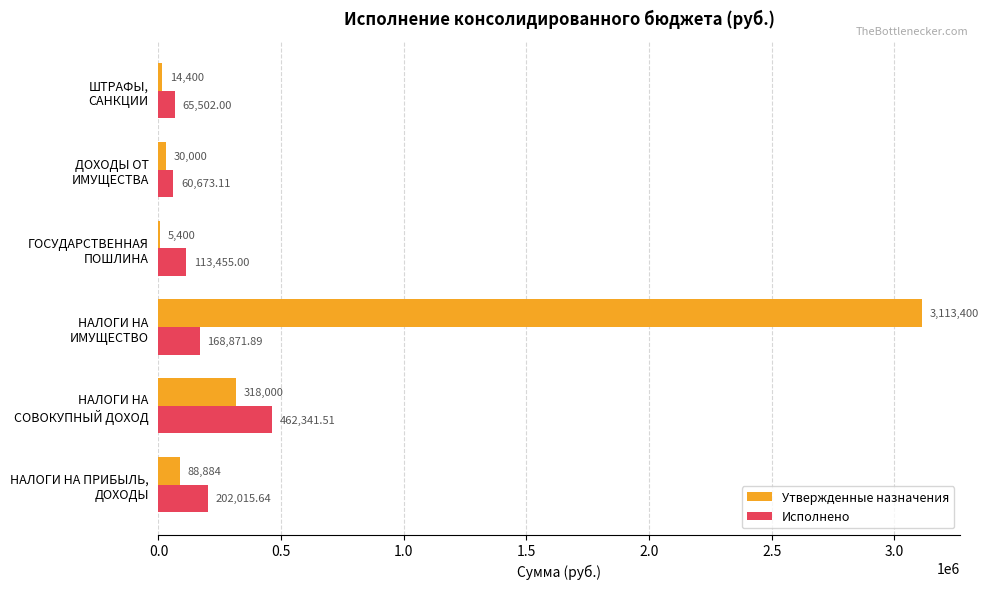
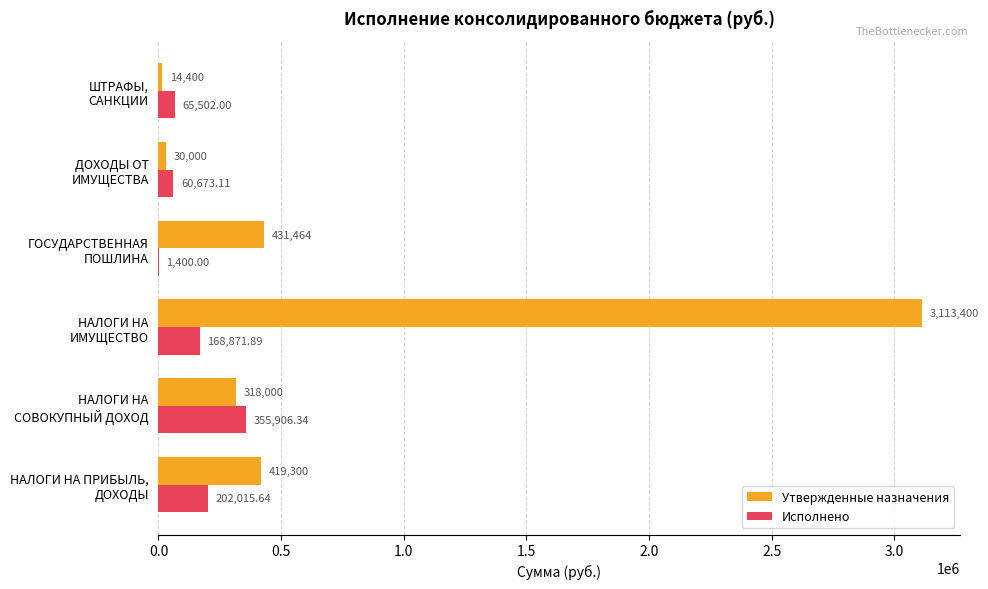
  {
    "Утвержденные назначения": {
      "ШТРАФЫ, САНКЦИИ": "14,400",
      "ДОХОДЫ ОТ ИМУЩЕСТВА": "30,000",
-     "ГОСУДАРСТВЕННАЯ ПОШЛИНА": "5,400",
+     "ГОСУДАРСТВЕННАЯ ПОШЛИНА": "431,464",
      "НАЛОГИ НА ИМУЩЕСТВО": "3,113,400",
      "НАЛОГИ НА СОВОКУПНЫЙ ДОХОД": "318,000",
-     "НАЛОГИ НА ПРИБЫЛЬ, ДОХОДЫ": "88,884"
+     "НАЛОГИ НА ПРИБЫЛЬ, ДОХОДЫ": "419,300"
    },
    "Исполнено": {
      "ШТРАФЫ, САНКЦИИ": "65,502.00",
      "ДОХОДЫ ОТ ИМУЩЕСТВА": "60,673.11",
-     "ГОСУДАРСТВЕННАЯ ПОШЛИНА": "113,455.00",
+     "ГОСУДАРСТВЕННАЯ ПОШЛИНА": "1,400.00",
      "НАЛОГИ НА ИМУЩЕСТВО": "168,871.89",
-     "НАЛОГИ НА СОВОКУПНЫЙ ДОХОД": "462,341.51",
+     "НАЛОГИ НА СОВОКУПНЫЙ ДОХОД": "355,906.34",
      "НАЛОГИ НА ПРИБЫЛЬ, ДОХОДЫ": "202,015.64"
    }
  }
